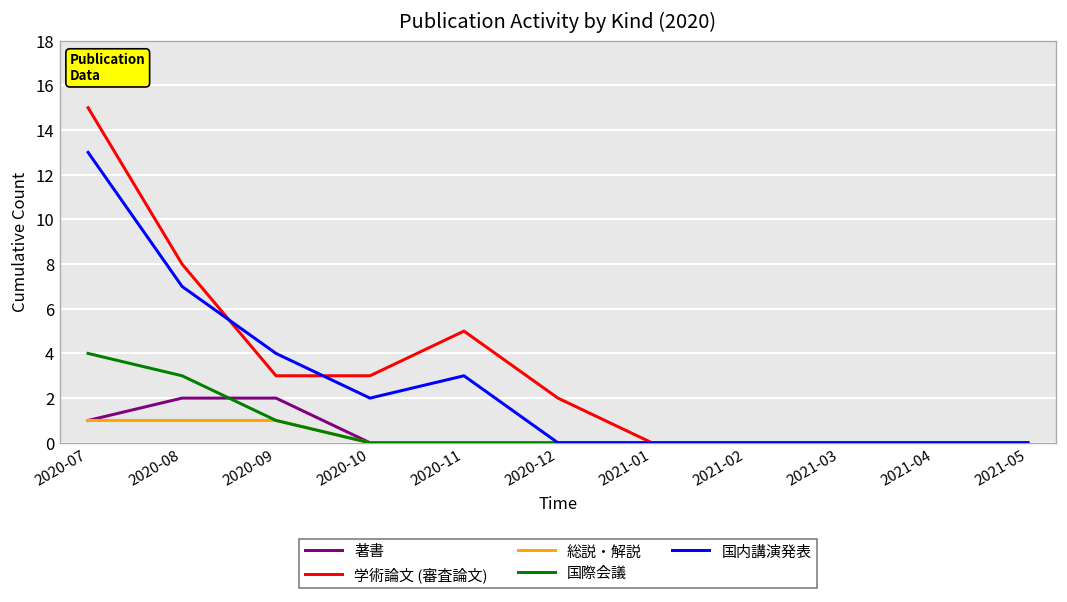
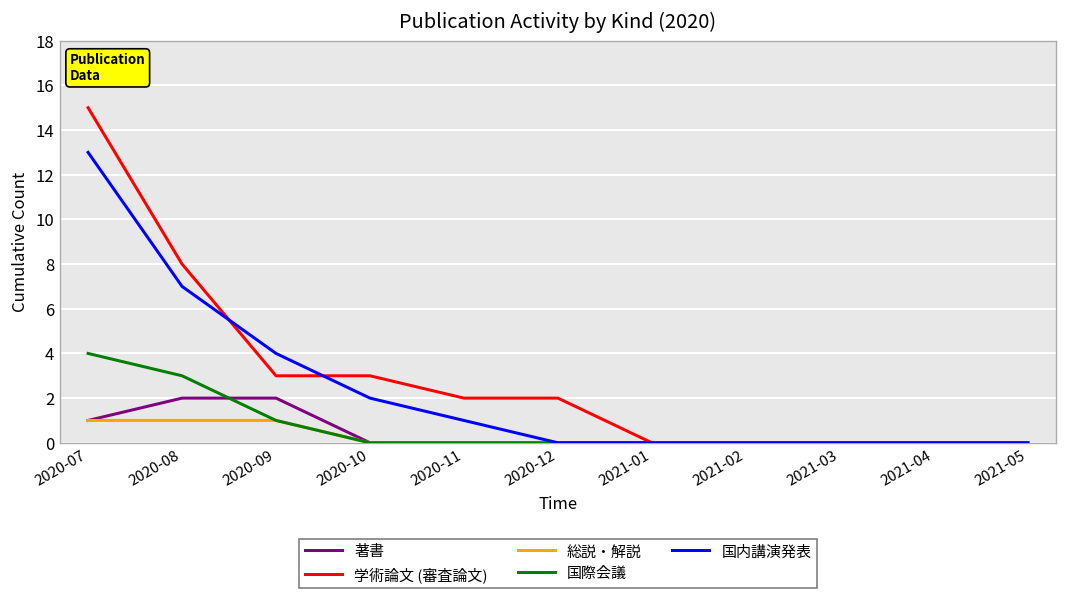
  {
    "著書": {
      "2020-08": 2,
      "2020-09": 2
    },
    "学術論文 (審査論文)": {
      "2020-07": 15,
      "2020-08": 8,
      "2020-09": 3,
      "2020-10": 3,
-     "2020-11": 5,
+     "2020-11": 2,
      "2020-12": 2
    },
    "総説・解説": {
      "2020-08": 1
    },
    "国際会議": {
      "2020-07": 4,
      "2020-08": 3
    },
    "国内講演発表": {
      "2020-07": 13,
      "2020-08": 7,
      "2020-09": 4,
      "2020-10": 2,
-     "2020-11": 3
+     "2020-11": 1
    }
  }
